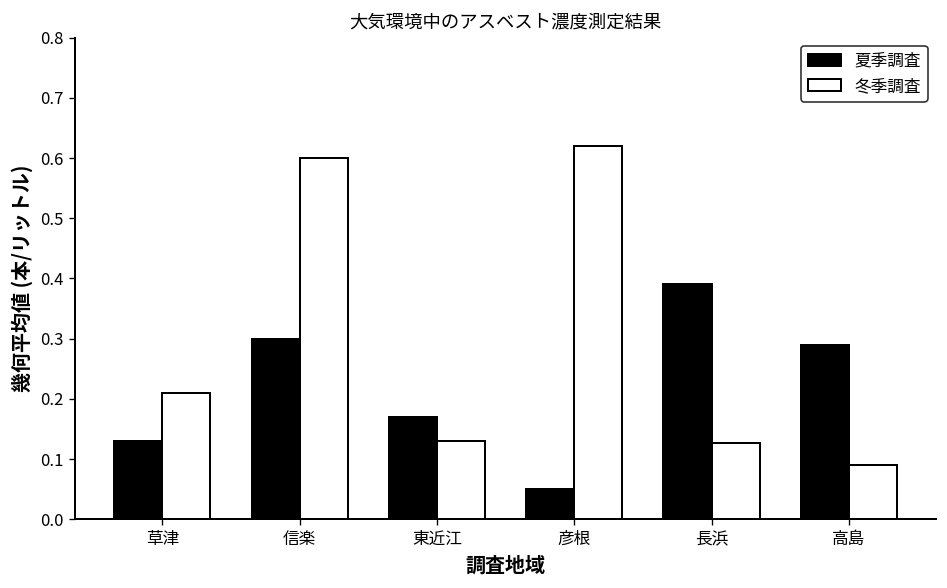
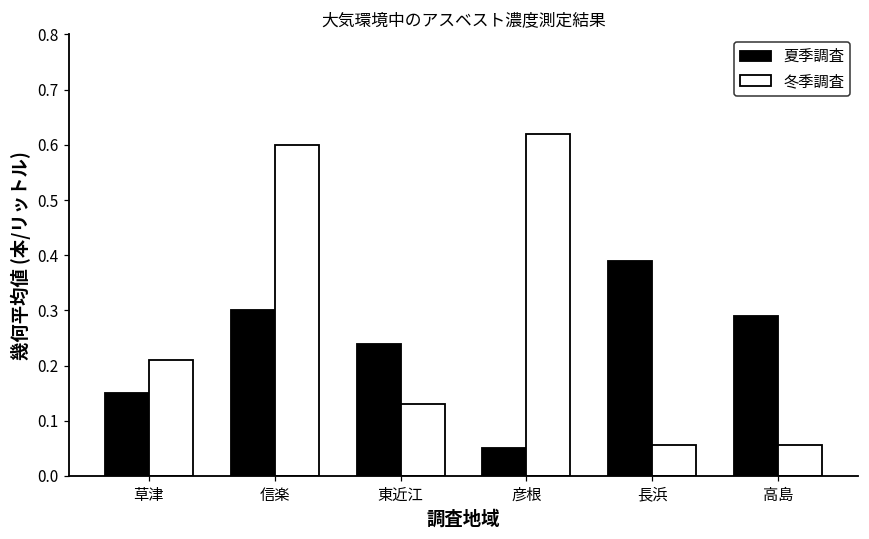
  {
    "夏季調査": {
-     "草津": 0.13,
+     "草津": 0.15,
      "信楽": 0.30,
-     "東近江": 0.17,
+     "東近江": 0.24,
      "彦根": 0.05,
      "長浜": 0.39,
      "高島": 0.29
    },
    "冬季調査": {
      "草津": 0.21,
      "信楽": 0.60,
      "東近江": 0.13,
      "彦根": 0.62,
-     "長浜": 0.13,
-     "高島": 0.09
+     "長浜": 0.06,
+     "高島": 0.06
    }
  }
